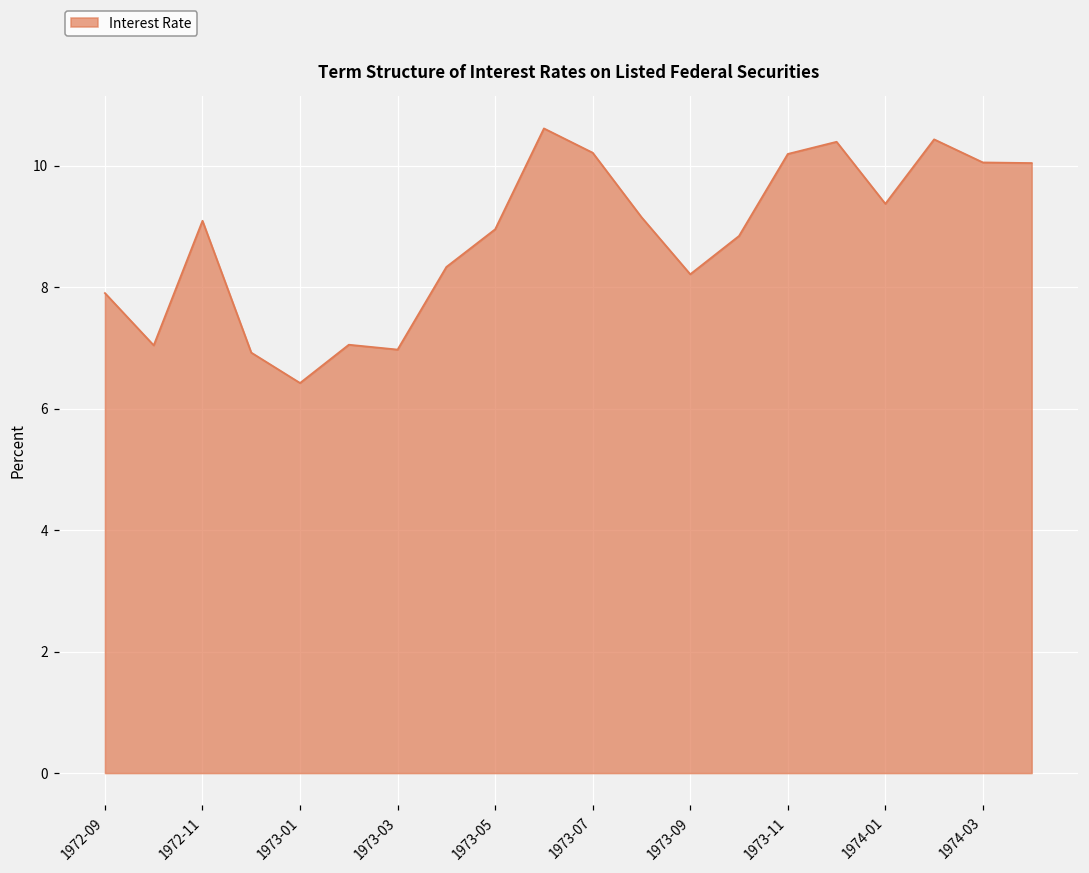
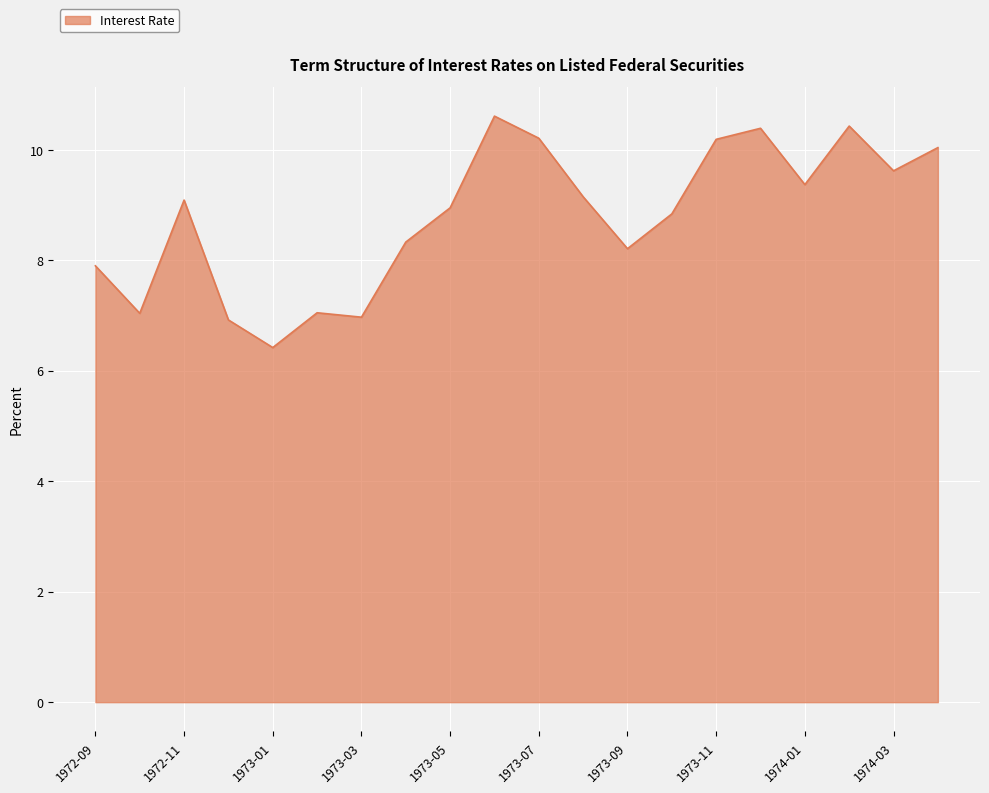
  {
    "1972-09": 7.9,
    "1972-11": 9.1,
    "1973-01": 6.4,
    "1973-03": 7.0,
    "1973-05": 9.0,
    "1973-07": 10.2,
    "1973-09": 8.2,
    "1973-11": 10.2,
    "1974-01": 9.4,
-   "1974-03": 10.1
+   "1974-03": 9.6
  }
